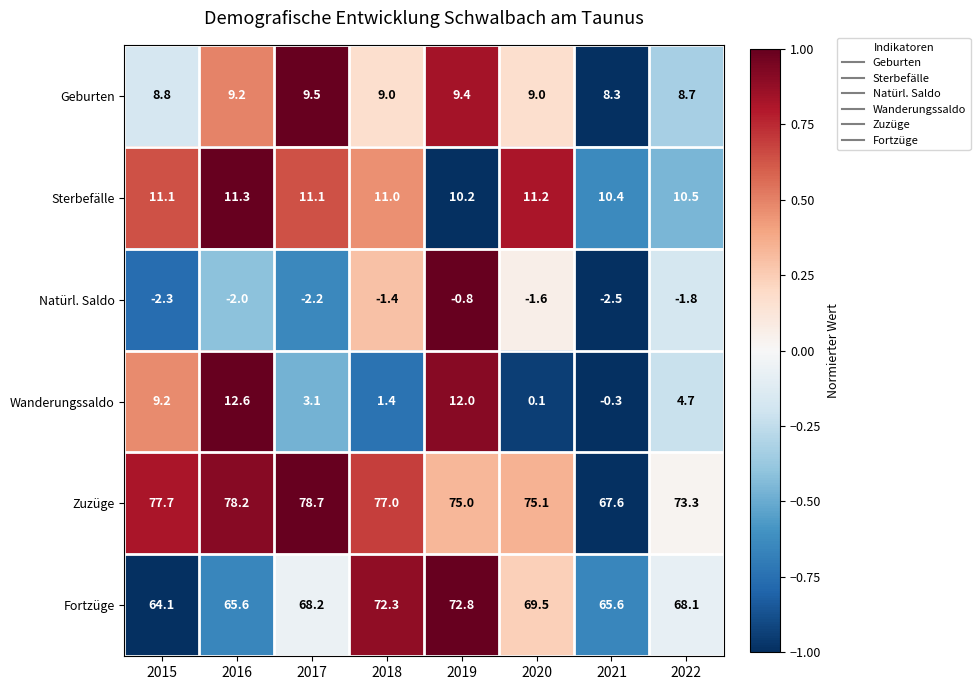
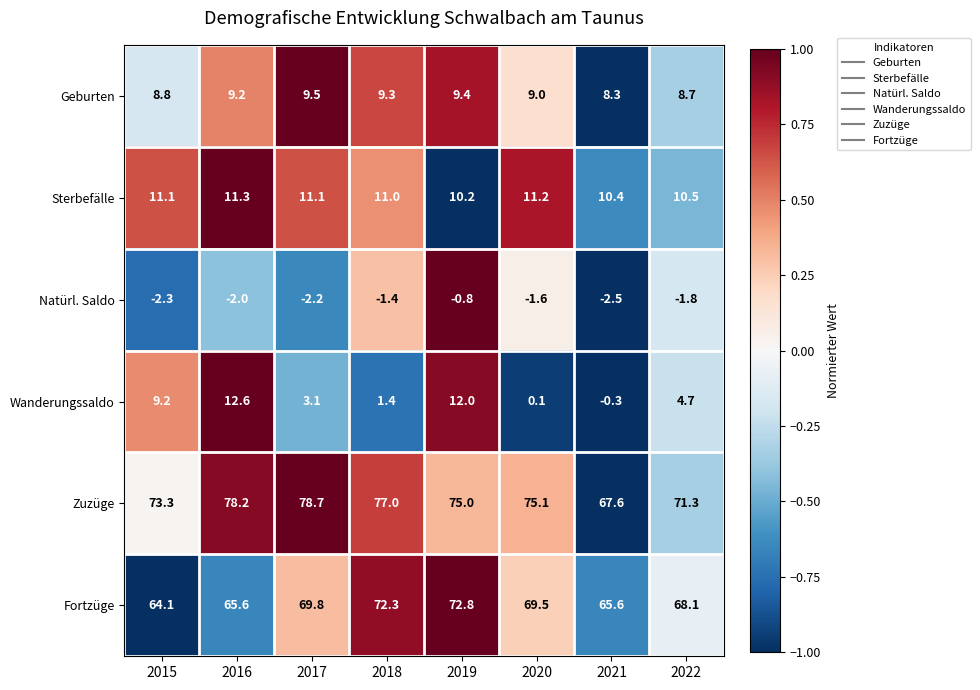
  {
    "Geburten": {
      "2015": 8.8,
      "2016": 9.2,
      "2017": 9.5,
-     "2018": 9.0,
+     "2018": 9.3,
      "2019": 9.4,
      "2020": 9.0,
      "2021": 8.3,
      "2022": 8.7
    },
    "Sterbefälle": {
      "2015": 11.1,
      "2016": 11.3,
      "2017": 11.1,
      "2018": 11.0,
      "2019": 10.2,
      "2020": 11.2,
      "2021": 10.4,
      "2022": 10.5
    },
    "Natürl. Saldo": {
      "2015": -2.3,
      "2016": -2.0,
      "2017": -2.2,
      "2018": -1.4,
      "2019": -0.8,
      "2020": -1.6,
      "2021": -2.5,
      "2022": -1.8
    },
    "Wanderungssaldo": {
      "2015": 9.2,
      "2016": 12.6,
      "2017": 3.1,
      "2018": 1.4,
      "2019": 12.0,
      "2020": 0.1,
      "2021": -0.3,
      "2022": 4.7
    },
    "Zuzüge": {
-     "2015": 77.7,
+     "2015": 73.3,
      "2016": 78.2,
      "2017": 78.7,
      "2018": 77.0,
      "2019": 75.0,
      "2020": 75.1,
      "2021": 67.6,
-     "2022": 73.3
+     "2022": 71.3
    },
    "Fortzüge": {
      "2015": 64.1,
      "2016": 65.6,
-     "2017": 68.2,
+     "2017": 69.8,
      "2018": 72.3,
      "2019": 72.8,
      "2020": 69.5,
      "2021": 65.6,
      "2022": 68.1
    }
  }
